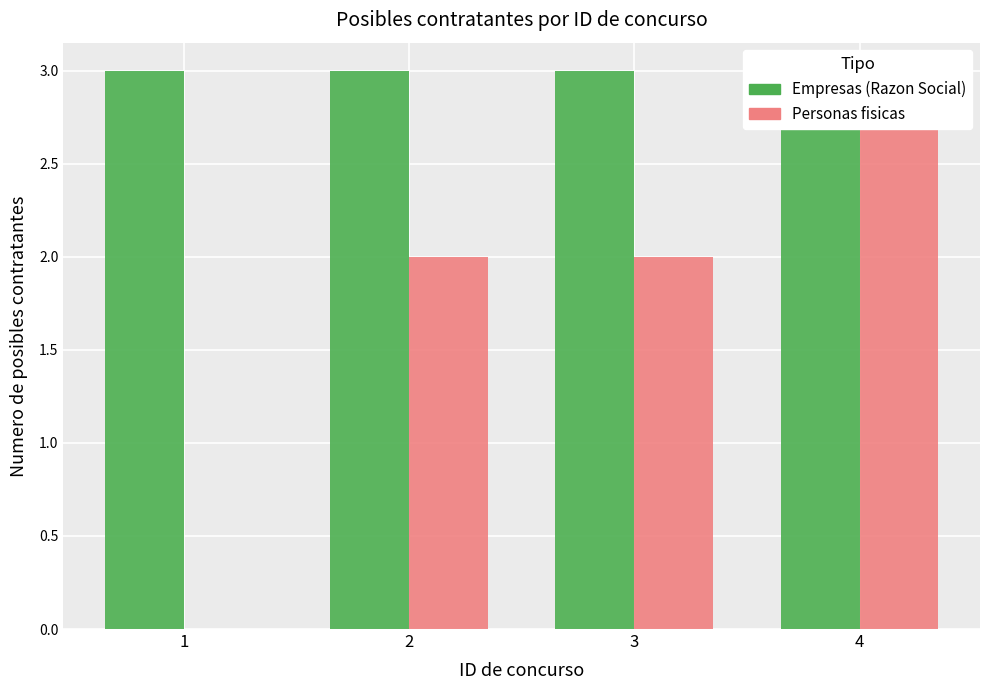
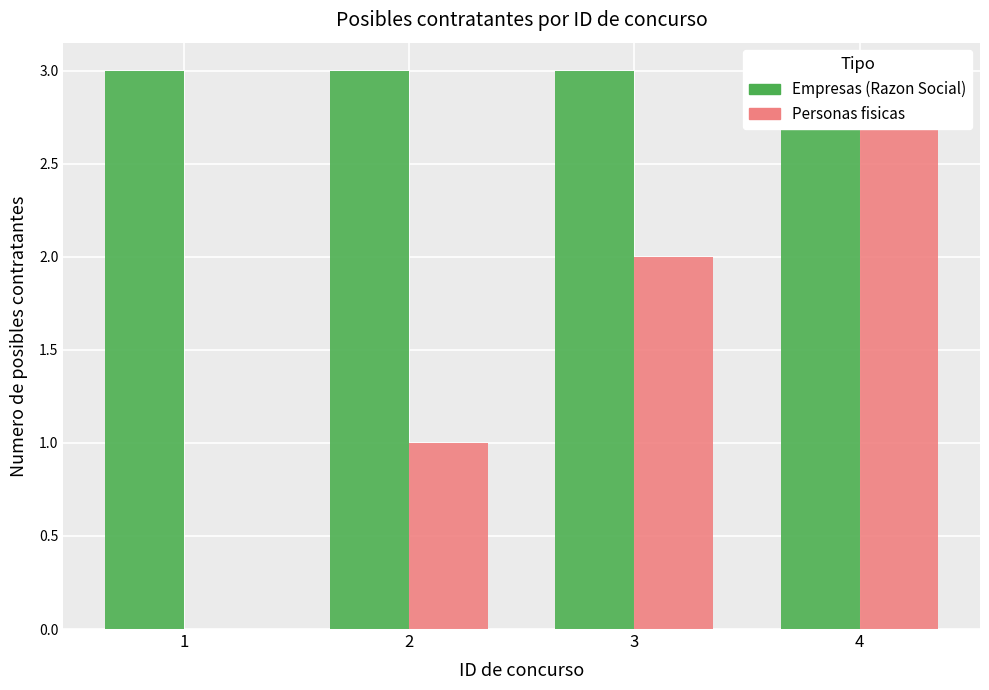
  {
    "Empresas (Razon Social)": {
      "1": 3,
      "2": 3,
      "3": 3
    },
    "Personas fisicas": {
      "1": 0,
-     "2": 2,
+     "2": 1,
      "3": 2
    }
  }
